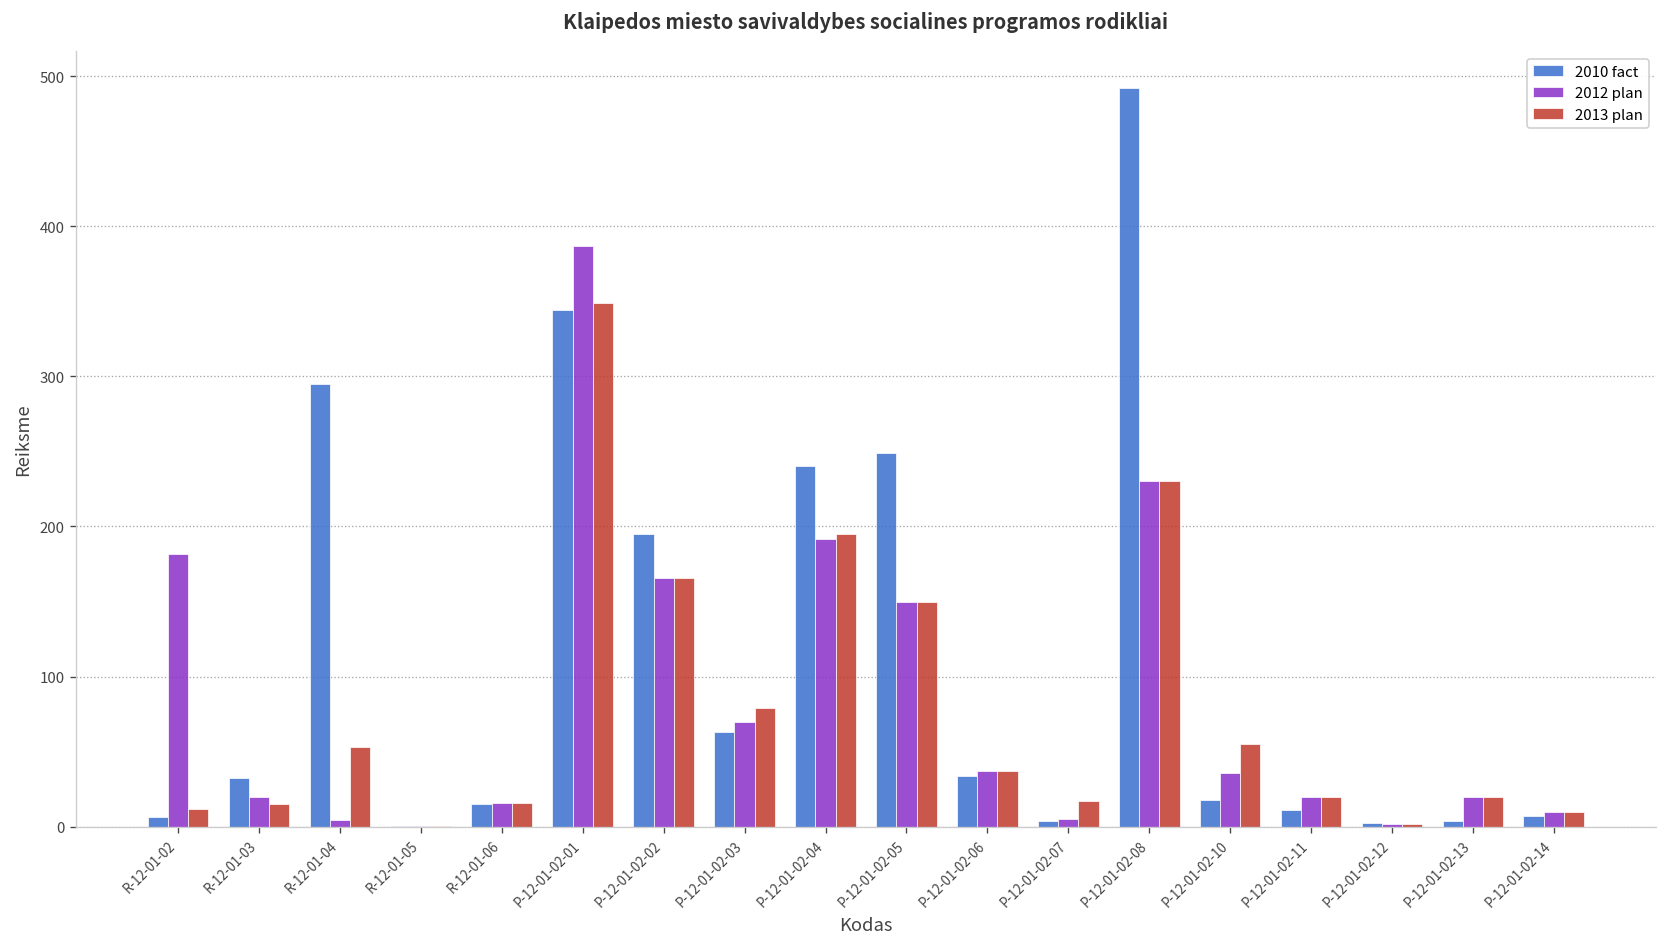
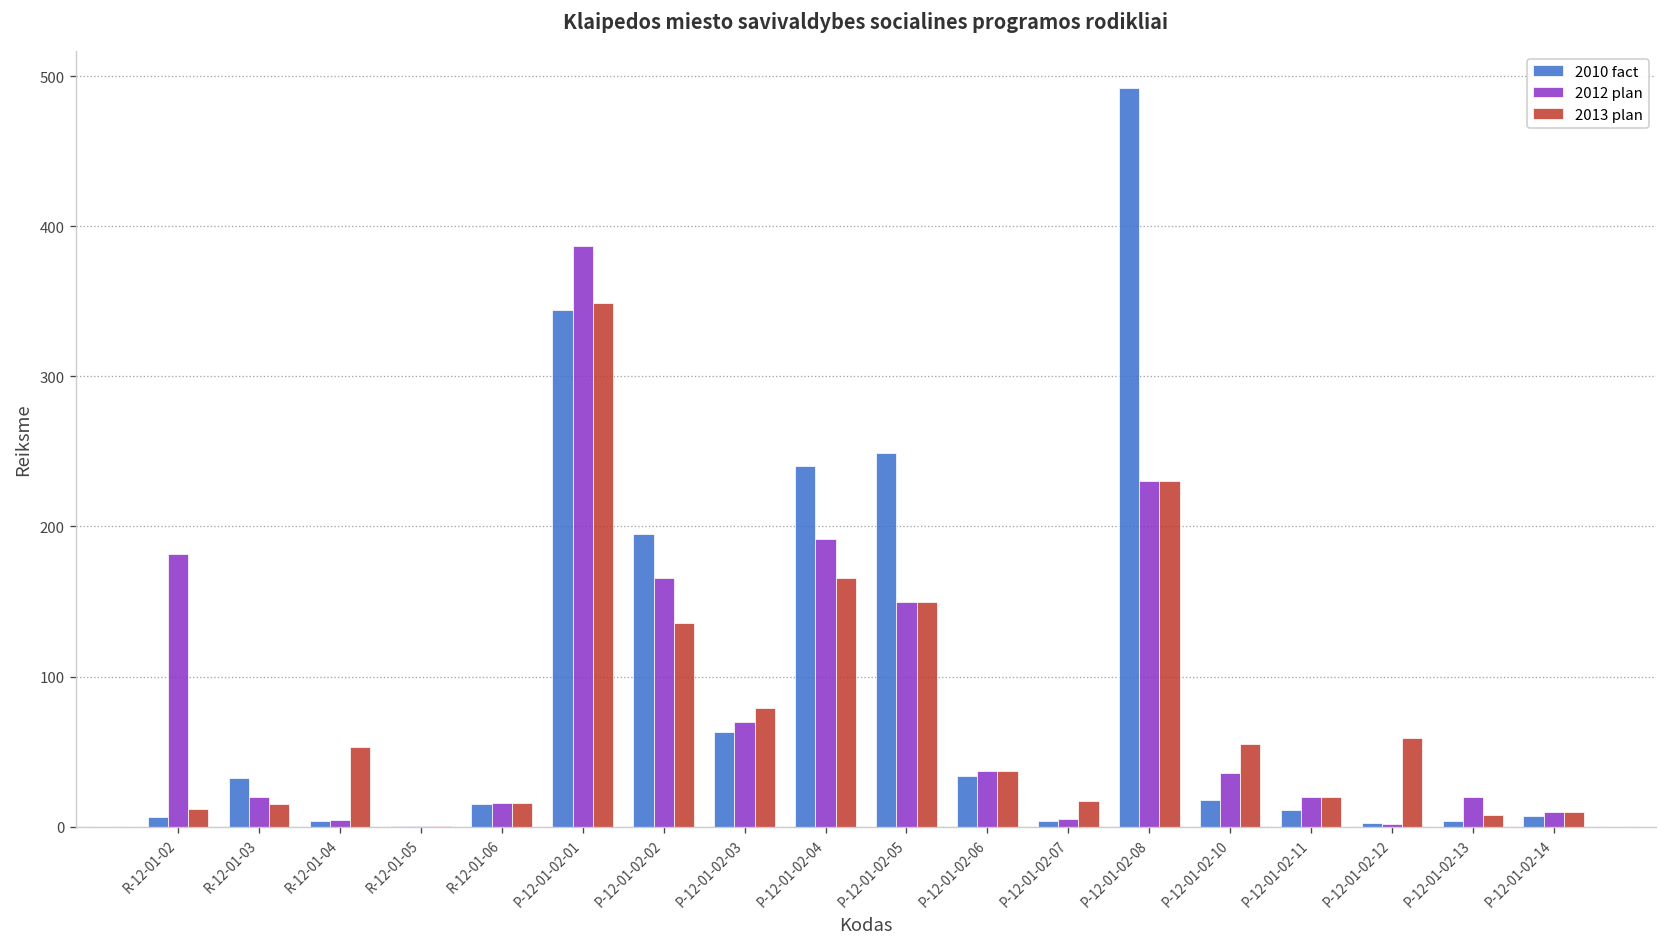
  {
    "2010 fact": {
      "R-12-01-02": 7,
      "R-12-01-03": 33,
-     "R-12-01-04": 295,
+     "R-12-01-04": 4,
      "R-12-01-06": 15,
      "P-12-01-02-01": 344,
      "P-12-01-02-02": 195,
      "P-12-01-02-03": 63,
      "P-12-01-02-04": 240,
      "P-12-01-02-05": 249,
      "P-12-01-02-06": 34,
      "P-12-01-02-07": 4,
      "P-12-01-02-08": 492,
      "P-12-01-02-10": 18,
      "P-12-01-02-11": 11,
      "P-12-01-02-12": 3,
      "P-12-01-02-13": 4,
      "P-12-01-02-14": 7
    },
    "2012 plan": {
      "R-12-01-02": 182,
      "R-12-01-03": 20,
      "R-12-01-04": 5,
      "R-12-01-06": 16,
      "P-12-01-02-01": 387,
      "P-12-01-02-02": 166,
      "P-12-01-02-03": 70,
      "P-12-01-02-04": 192,
      "P-12-01-02-05": 150,
      "P-12-01-02-06": 37,
      "P-12-01-02-07": 5,
      "P-12-01-02-08": 230,
      "P-12-01-02-10": 36,
      "P-12-01-02-11": 20,
      "P-12-01-02-12": 2,
      "P-12-01-02-13": 20,
      "P-12-01-02-14": 10
    },
    "2013 plan": {
      "R-12-01-02": 12,
      "R-12-01-03": 15,
      "R-12-01-04": 53,
      "R-12-01-06": 16,
      "P-12-01-02-01": 349,
-     "P-12-01-02-02": 166,
+     "P-12-01-02-02": 136,
      "P-12-01-02-03": 79,
-     "P-12-01-02-04": 195,
+     "P-12-01-02-04": 166,
      "P-12-01-02-05": 150,
      "P-12-01-02-06": 37,
      "P-12-01-02-07": 17,
      "P-12-01-02-08": 230,
      "P-12-01-02-10": 55,
      "P-12-01-02-11": 20,
-     "P-12-01-02-12": 2,
-     "P-12-01-02-13": 20,
+     "P-12-01-02-12": 59,
+     "P-12-01-02-13": 8,
      "P-12-01-02-14": 10
    }
  }
